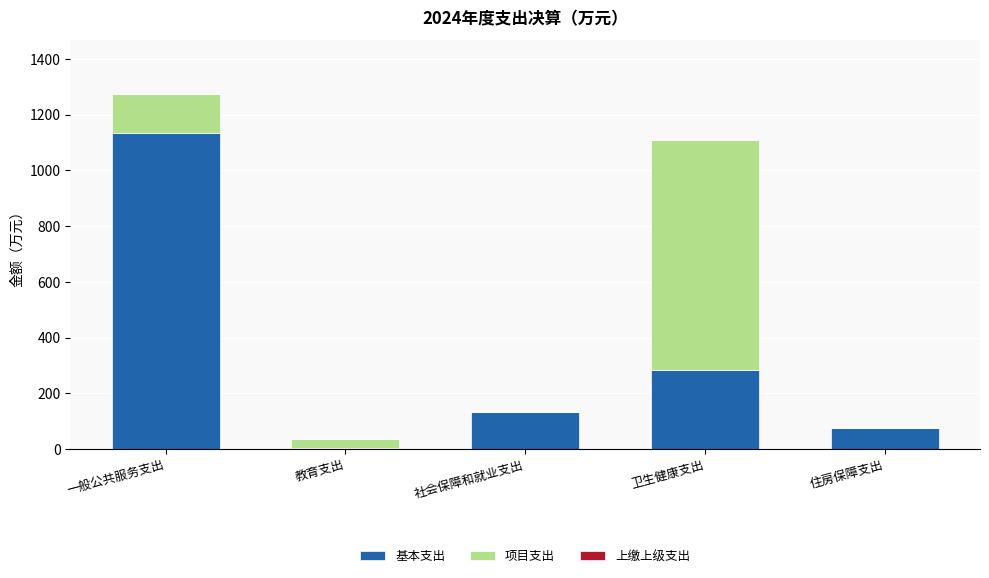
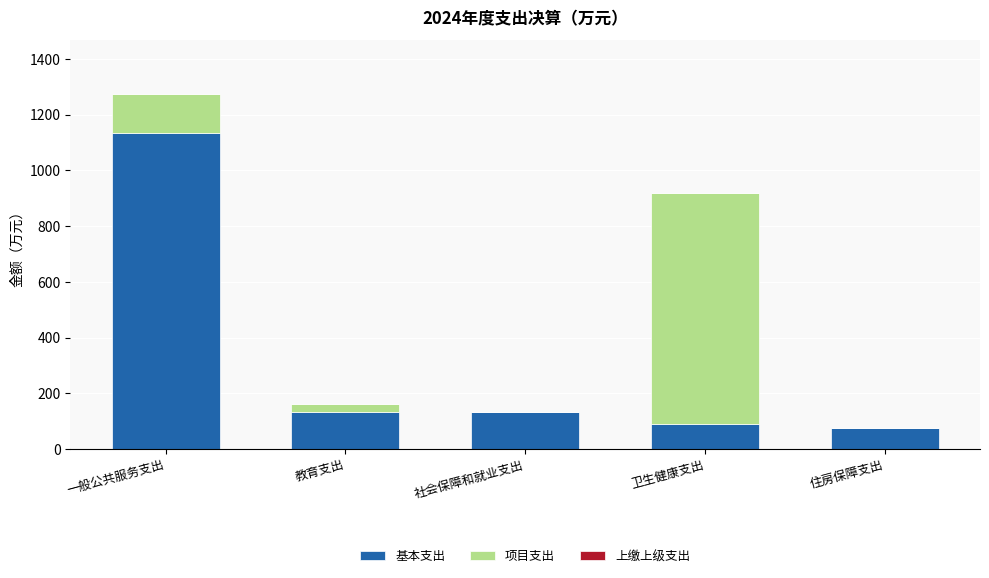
  {
    "基本支出": {
      "一般公共服务支出": 1130,
-     "教育支出": 0,
+     "教育支出": 130,
      "社会保障和就业支出": 130,
-     "卫生健康支出": 280,
+     "卫生健康支出": 90,
      "住房保障支出": 80
    },
    "上缴上级支出": {
      "社会保障和就业支出": 0,
      "住房保障支出": 0
    }
  }
